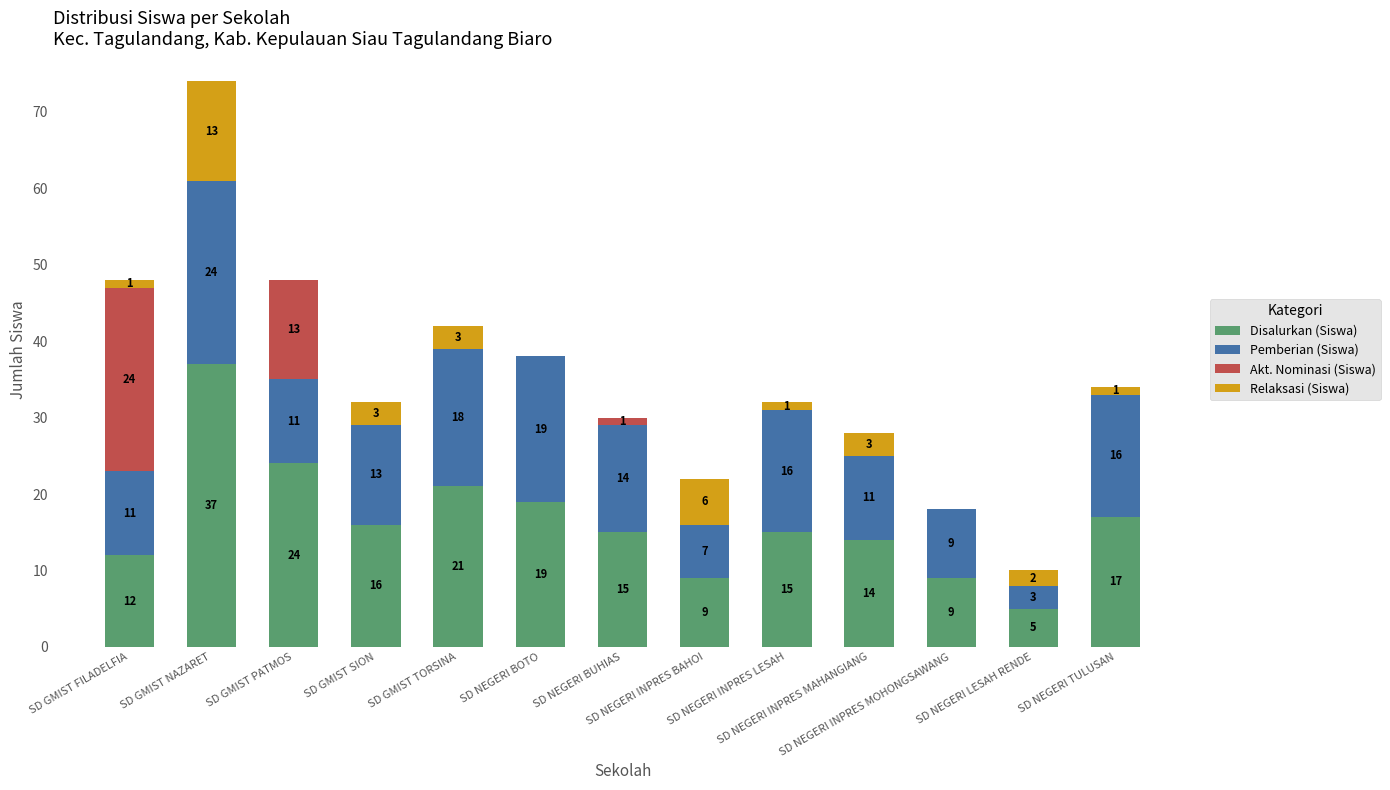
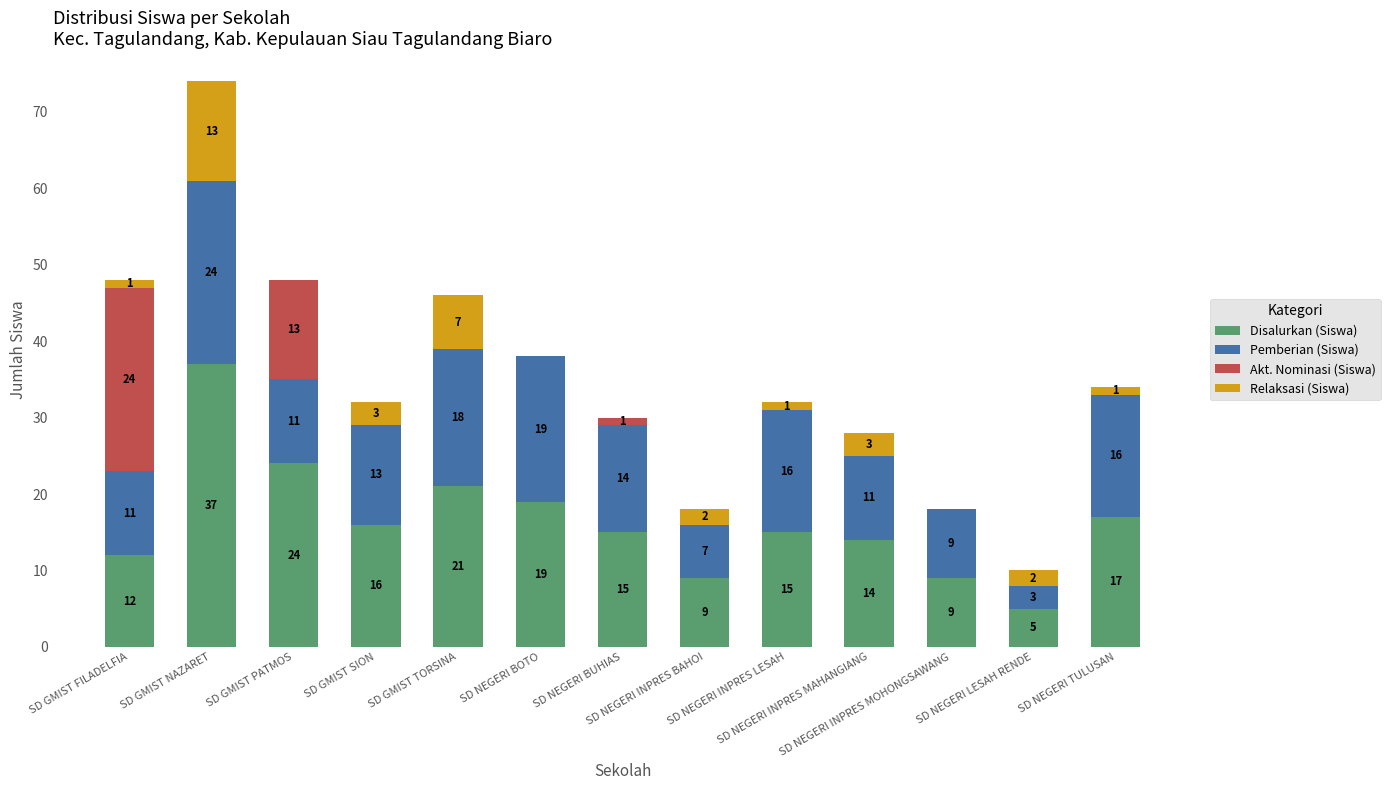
  {
    "Disalurkan (Siswa)": {
      "SD GMIST FILADELFIA": 12,
      "SD GMIST NAZARET": 37,
      "SD GMIST PATMOS": 24,
      "SD GMIST SION": 16,
      "SD GMIST TORSINA": 21,
      "SD NEGERI BOTO": 19,
      "SD NEGERI BUHIAS": 15,
      "SD NEGERI INPRES BAHOI": 9,
      "SD NEGERI INPRES LESAH": 15,
      "SD NEGERI INPRES MAHANGIANG": 14,
      "SD NEGERI INPRES MOHONGSAWANG": 9,
      "SD NEGERI LESAH RENDE": 5,
      "SD NEGERI TULUSAN": 17
    },
    "Pemberian (Siswa)": {
      "SD GMIST FILADELFIA": 11,
      "SD GMIST NAZARET": 24,
      "SD GMIST PATMOS": 11,
      "SD GMIST SION": 13,
      "SD GMIST TORSINA": 18,
      "SD NEGERI BOTO": 19,
      "SD NEGERI BUHIAS": 14,
      "SD NEGERI INPRES BAHOI": 7,
      "SD NEGERI INPRES LESAH": 16,
      "SD NEGERI INPRES MAHANGIANG": 11,
      "SD NEGERI INPRES MOHONGSAWANG": 9,
      "SD NEGERI LESAH RENDE": 3,
      "SD NEGERI TULUSAN": 16
    },
    "Akt. Nominasi (Siswa)": {
      "SD GMIST FILADELFIA": 24,
      "SD GMIST PATMOS": 13,
      "SD NEGERI BUHIAS": 1
    },
    "Relaksasi (Siswa)": {
      "SD GMIST FILADELFIA": 1,
      "SD GMIST NAZARET": 13,
      "SD GMIST SION": 3,
-     "SD GMIST TORSINA": 3,
-     "SD NEGERI INPRES BAHOI": 6,
+     "SD GMIST TORSINA": 7,
+     "SD NEGERI INPRES BAHOI": 2,
      "SD NEGERI INPRES LESAH": 1,
      "SD NEGERI INPRES MAHANGIANG": 3,
      "SD NEGERI LESAH RENDE": 2,
      "SD NEGERI TULUSAN": 1
    }
  }
